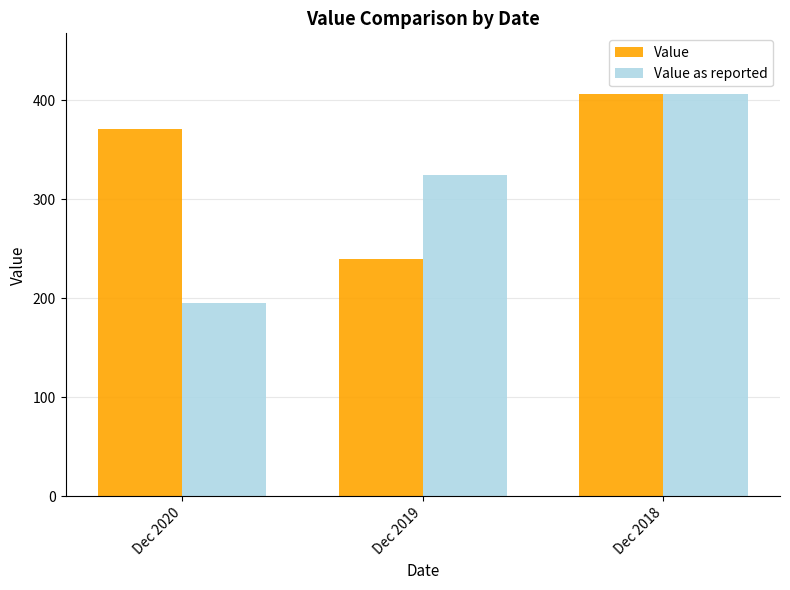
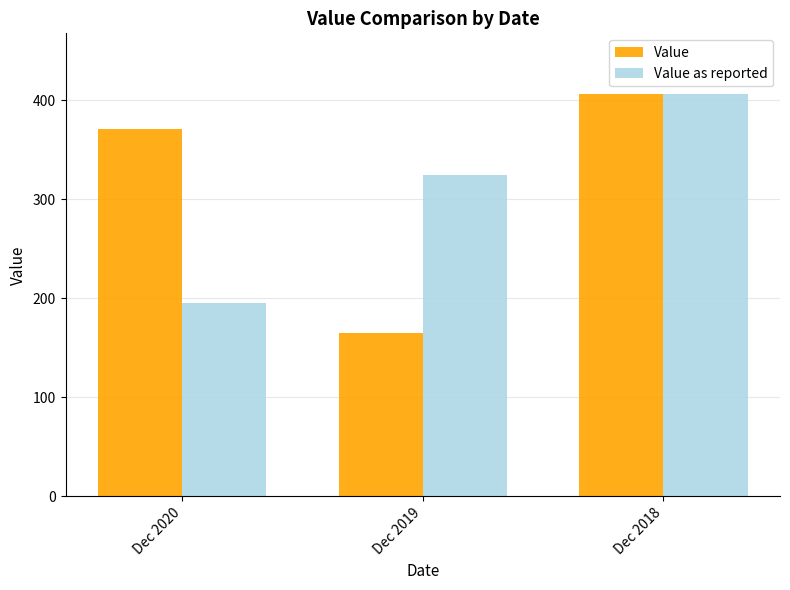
  {
    "Value": {
      "Dec 2020": 370,
-     "Dec 2019": 240,
+     "Dec 2019": 160,
      "Dec 2018": 410
    },
    "Value as reported": {
      "Dec 2020": 190,
      "Dec 2019": 320,
      "Dec 2018": 410
    }
  }
